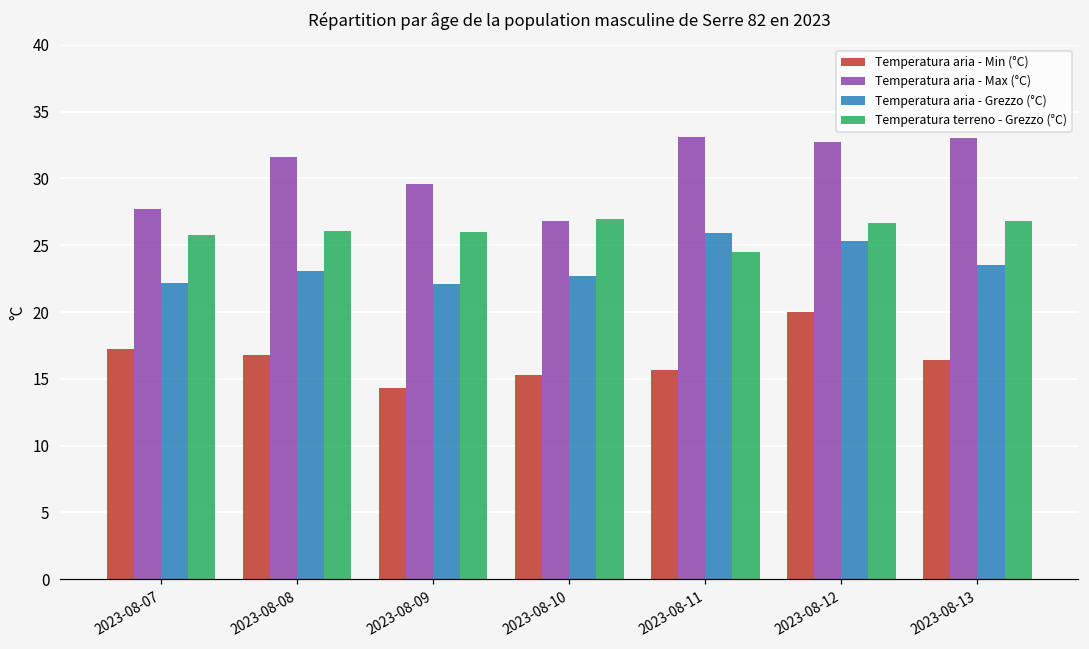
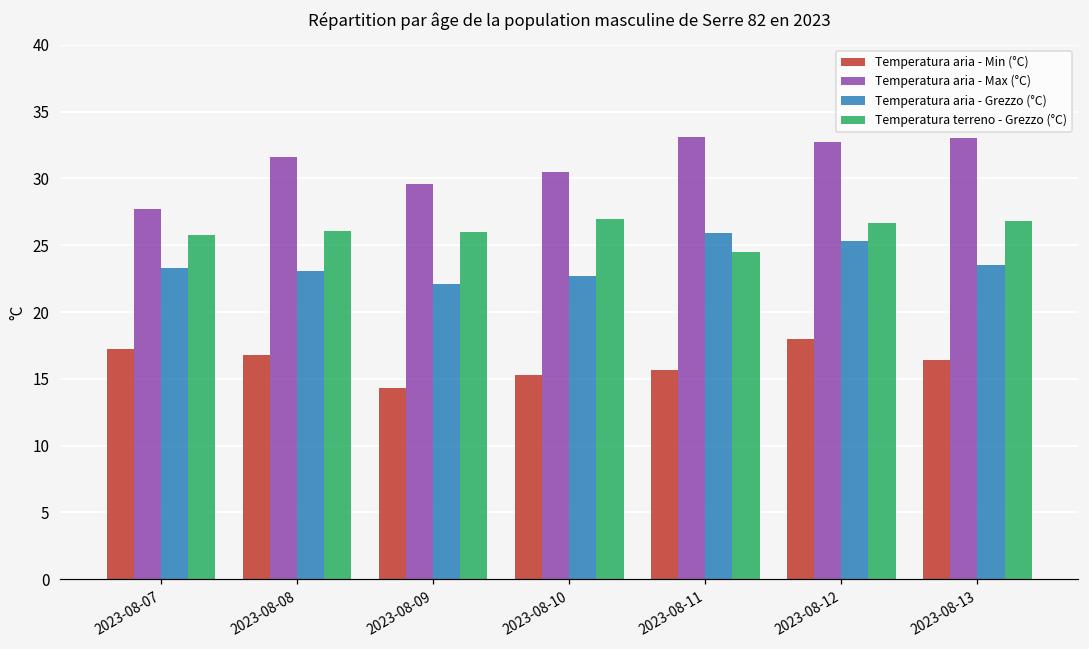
  {
    "Temperatura aria - Min (°C)": {
      "2023-08-07": 17,
      "2023-08-08": 17,
      "2023-08-09": 14.3,
      "2023-08-10": 15.3,
      "2023-08-11": 15.7,
-     "2023-08-12": 20,
+     "2023-08-12": 18,
      "2023-08-13": 16.4
    },
    "Temperatura aria - Max (°C)": {
      "2023-08-07": 27.7,
      "2023-08-08": 31.6,
      "2023-08-09": 29.6,
-     "2023-08-10": 26.8,
+     "2023-08-10": 30.5,
      "2023-08-11": 33.1,
      "2023-08-12": 32.7,
      "2023-08-13": 33.0
    },
    "Temperatura aria - Grezzo (°C)": {
-     "2023-08-07": 22.2,
+     "2023-08-07": 23.3,
      "2023-08-08": 23.1,
      "2023-08-09": 22.1,
      "2023-08-10": 22.7,
      "2023-08-11": 25.9,
      "2023-08-12": 25.3,
      "2023-08-13": 23.5
    },
    "Temperatura terreno - Grezzo (°C)": {
      "2023-08-07": 25.8,
      "2023-08-08": 26.1,
      "2023-08-09": 26.0,
      "2023-08-10": 27.0,
      "2023-08-11": 24.5,
      "2023-08-12": 26.7,
      "2023-08-13": 26.8
    }
  }
